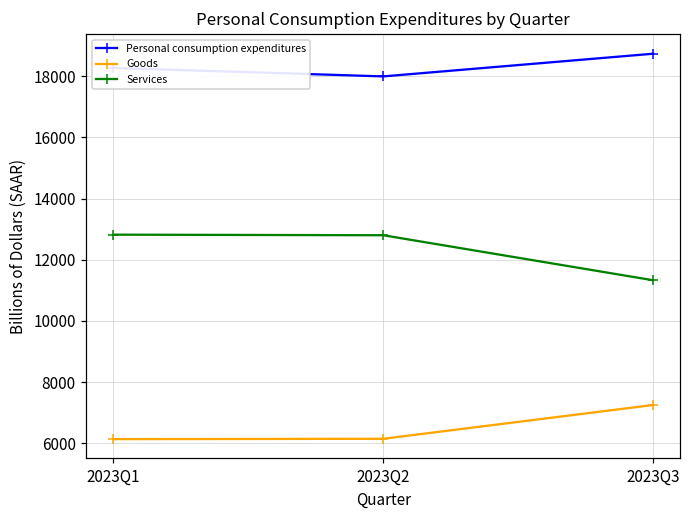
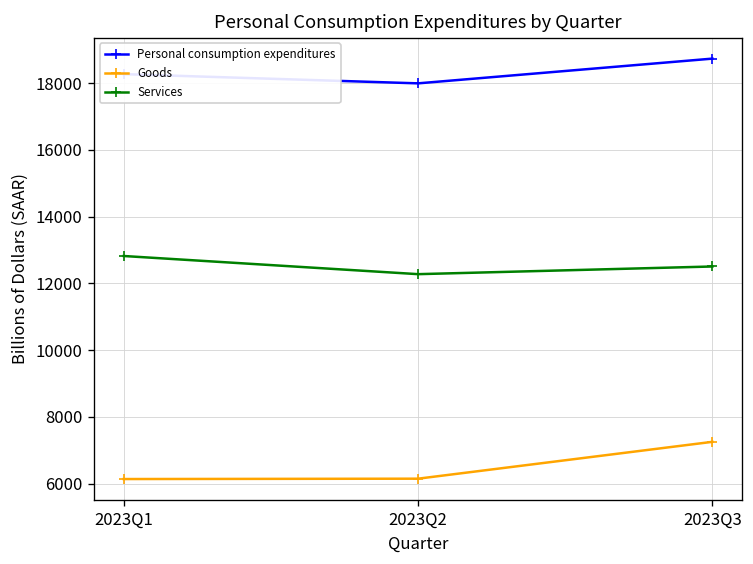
  {
    "Personal consumption expenditures": {
      "2023Q2": 18000,
      "2023Q3": 18700
    },
    "Goods": {
      "2023Q1": 6100,
      "2023Q2": 6100,
      "2023Q3": 7200
    },
    "Services": {
      "2023Q1": 12800,
-     "2023Q2": 12800,
-     "2023Q3": 11300
+     "2023Q2": 12300,
+     "2023Q3": 12500
    }
  }
